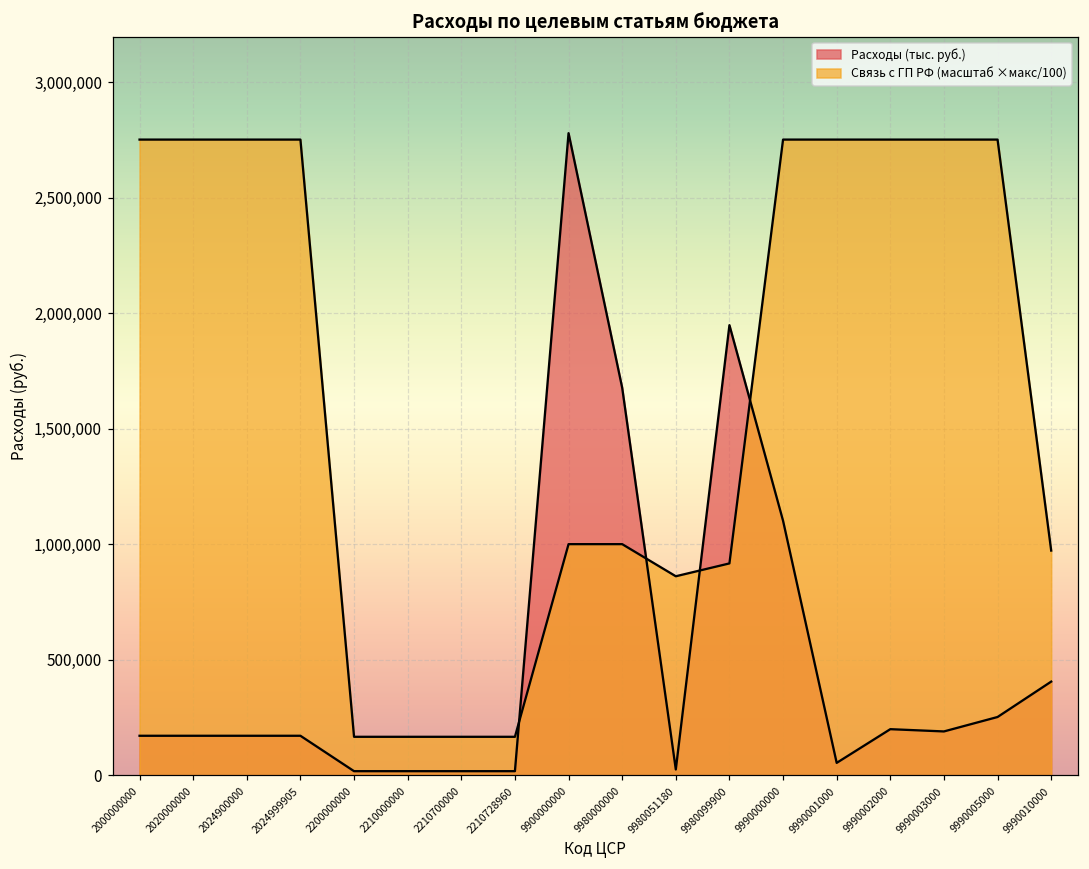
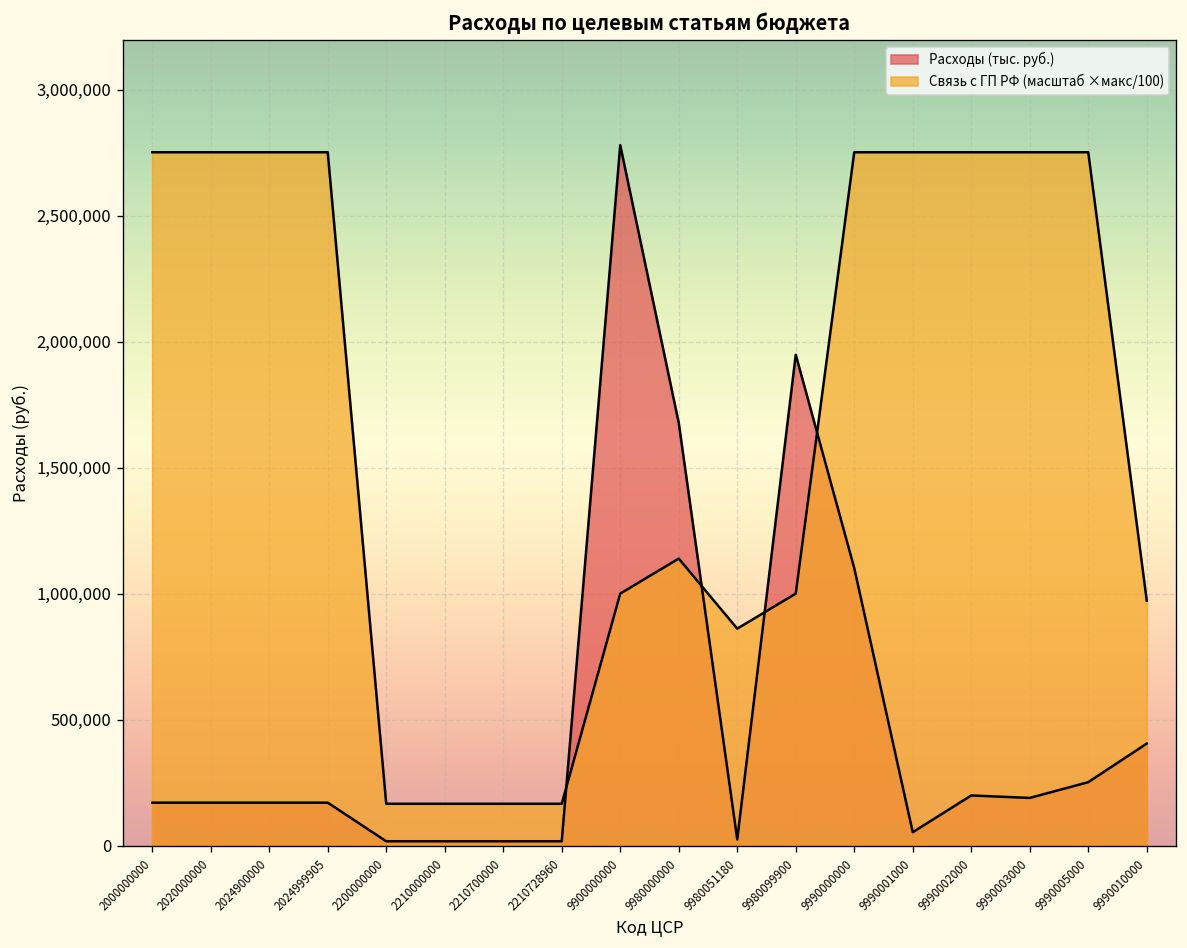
  {
    "Расходы (тыс. руб.)": {
      "2000000000": "170,000",
      "2020000000": "170,000",
      "2024900000": "170,000",
      "2024999905": "170,000",
      "2200000000": "20,000",
      "2210000000": "20,000",
      "2210700000": "20,000",
      "2210728960": "20,000",
      "9900000000": "2,780,000",
      "9980000000": "1,680,000",
      "9980051180": "30,000",
      "9980099900": "1,950,000",
      "9990000000": "1,100,000",
      "9990001000": "50,000",
      "9990002000": "200,000",
      "9990003000": "190,000",
      "9990005000": "250,000",
      "9990010000": "410,000"
    },
    "Связь с ГП РФ (масштаб ×макс/100)": {
      "2000000000": "2,750,000",
      "2020000000": "2,750,000",
      "2024900000": "2,750,000",
      "2024999905": "2,750,000",
      "2200000000": "170,000",
      "2210000000": "170,000",
      "2210700000": "170,000",
      "2210728960": "170,000",
      "9900000000": "1,000,000",
-     "9980000000": "1,000,000",
+     "9980000000": "1,140,000",
      "9980051180": "860,000",
-     "9980099900": "920,000",
+     "9980099900": "1,000,000",
      "9990000000": "2,750,000",
      "9990001000": "2,750,000",
      "9990002000": "2,750,000",
      "9990003000": "2,750,000",
      "9990005000": "2,750,000",
      "9990010000": "970,000"
    }
  }
